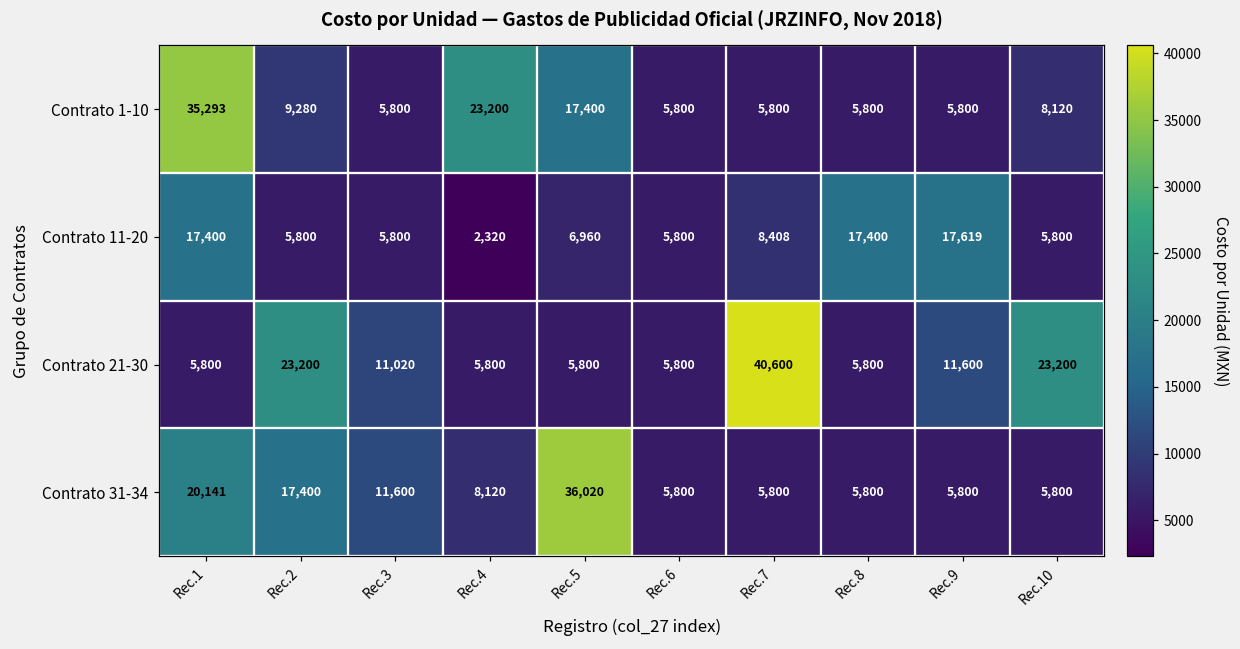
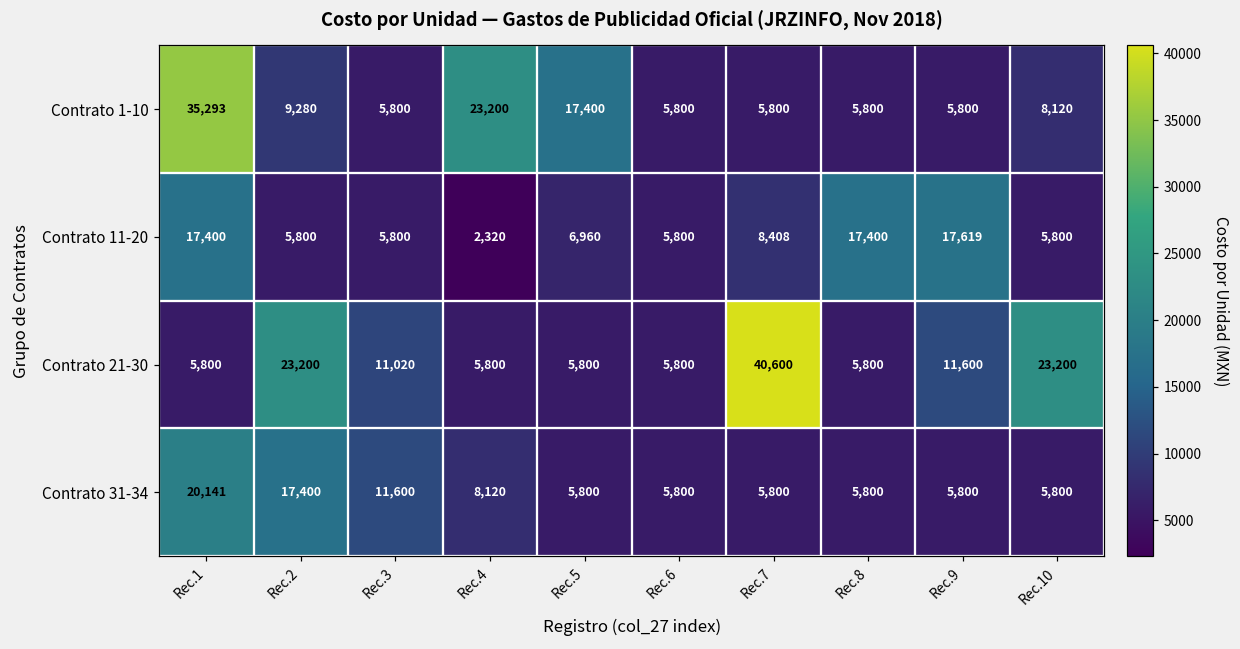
  {
    "Contrato 1-10": {
      "Rec.1": "35,293",
      "Rec.2": "9,280",
      "Rec.3": "5,800",
      "Rec.4": "23,200",
      "Rec.5": "17,400",
      "Rec.6": "5,800",
      "Rec.7": "5,800",
      "Rec.8": "5,800",
      "Rec.9": "5,800",
      "Rec.10": "8,120"
    },
    "Contrato 11-20": {
      "Rec.1": "17,400",
      "Rec.2": "5,800",
      "Rec.3": "5,800",
      "Rec.4": "2,320",
      "Rec.5": "6,960",
      "Rec.6": "5,800",
      "Rec.7": "8,408",
      "Rec.8": "17,400",
      "Rec.9": "17,619",
      "Rec.10": "5,800"
    },
    "Contrato 21-30": {
      "Rec.1": "5,800",
      "Rec.2": "23,200",
      "Rec.3": "11,020",
      "Rec.4": "5,800",
      "Rec.5": "5,800",
      "Rec.6": "5,800",
      "Rec.7": "40,600",
      "Rec.8": "5,800",
      "Rec.9": "11,600",
      "Rec.10": "23,200"
    },
    "Contrato 31-34": {
      "Rec.1": "20,141",
      "Rec.2": "17,400",
      "Rec.3": "11,600",
      "Rec.4": "8,120",
-     "Rec.5": "36,020",
+     "Rec.5": "5,800",
      "Rec.6": "5,800",
      "Rec.7": "5,800",
      "Rec.8": "5,800",
      "Rec.9": "5,800",
      "Rec.10": "5,800"
    }
  }
